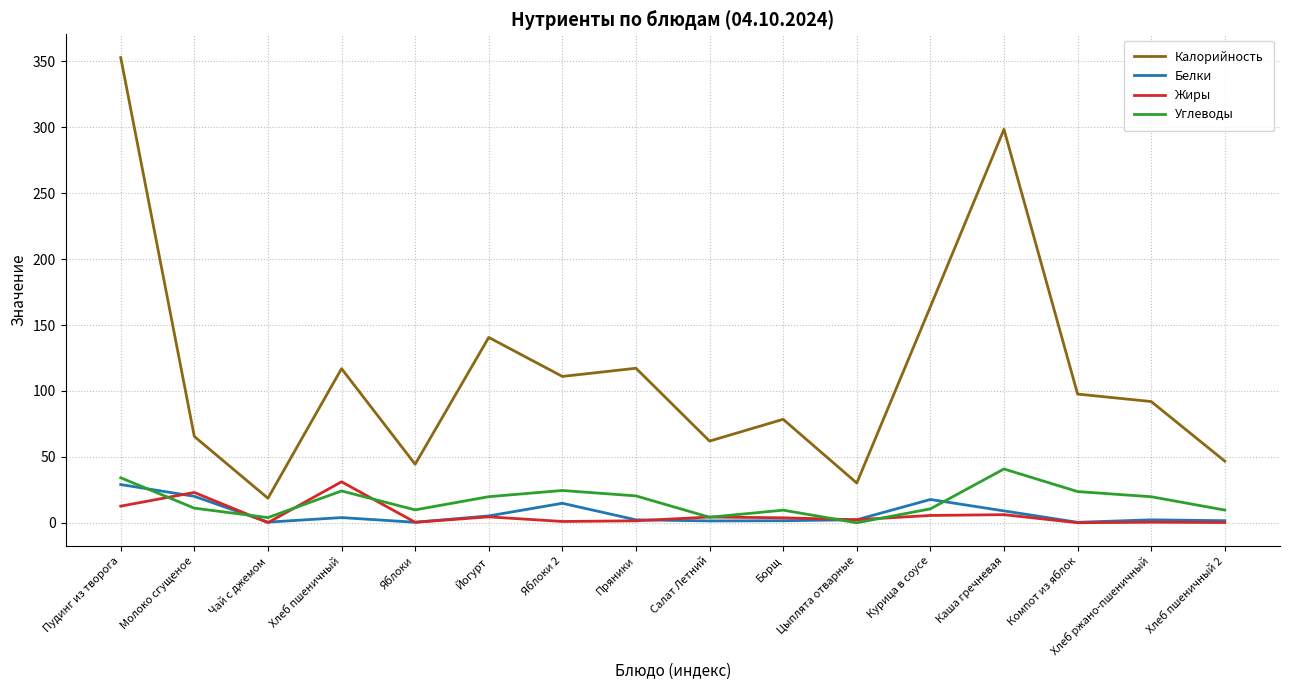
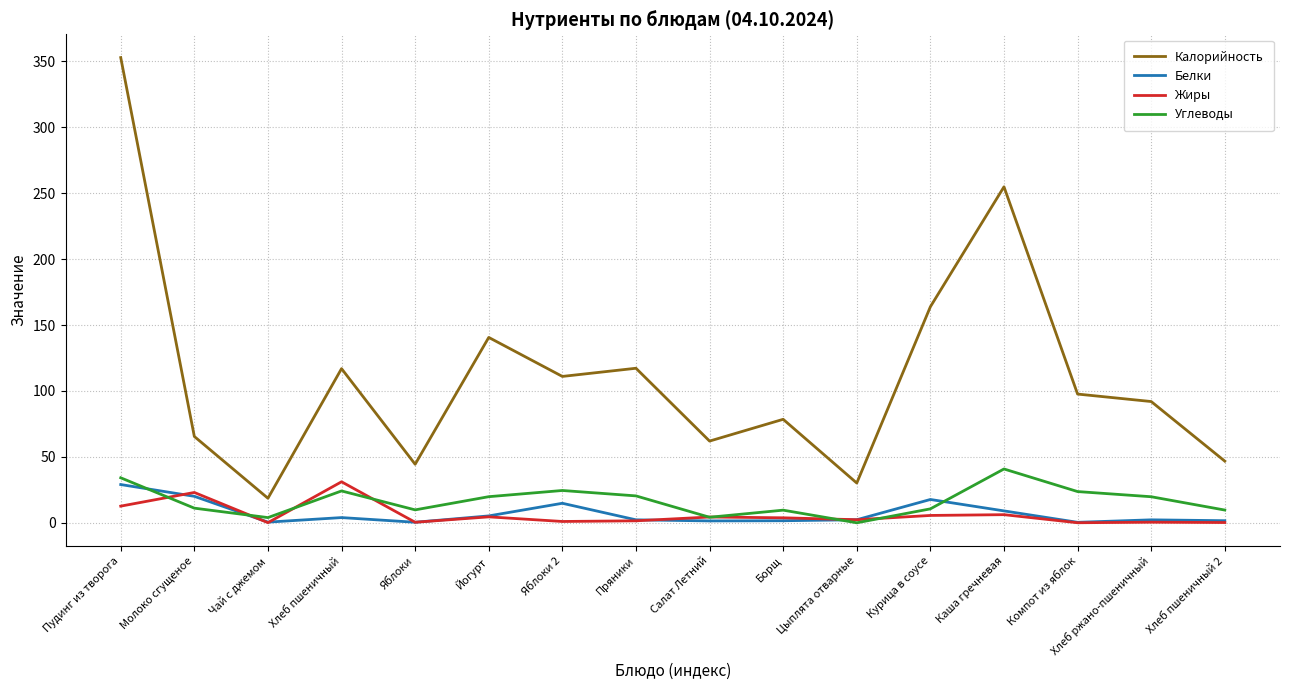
  {
    "Калорийность": {
      "Пудинг из творога": 353,
      "Молоко сгущеное": 65,
      "Чай с джемом": 19,
      "Хлеб пшеничный": 117,
      "Яблоки": 44,
      "Йогурт": 141,
      "Яблоки 2": 111,
      "Пряники": 117,
      "Салат Летний": 62,
      "Борщ": 78,
      "Цыплята отварные": 30,
      "Курица в соусе": 164,
-     "Каша гречневая": 298,
+     "Каша гречневая": 255,
      "Компот из яблок": 98,
      "Хлеб ржано-пшеничный": 92,
      "Хлеб пшеничный 2": 47
    },
    "Белки": {
      "Пудинг из творога": 29,
      "Молоко сгущеное": 20,
      "Хлеб пшеничный": 4,
      "Яблоки 2": 15,
      "Салат Летний": 1,
      "Борщ": 2,
      "Курица в соусе": 18,
      "Каша гречневая": 9
    },
    "Жиры": {
      "Пудинг из творога": 13,
      "Молоко сгущеное": 23,
      "Хлеб пшеничный": 31,
      "Яблоки 2": 1,
      "Борщ": 4,
      "Курица в соусе": 6,
      "Каша гречневая": 6
    },
    "Углеводы": {
      "Пудинг из творога": 34,
      "Молоко сгущеное": 11,
      "Чай с джемом": 4,
      "Хлеб пшеничный": 24,
      "Яблоки": 10,
      "Йогурт": 20,
      "Яблоки 2": 25,
      "Пряники": 20,
      "Борщ": 10,
      "Цыплята отварные": 0,
      "Курица в соусе": 11,
      "Каша гречневая": 41,
      "Компот из яблок": 24,
      "Хлеб ржано-пшеничный": 20,
      "Хлеб пшеничный 2": 10
    }
  }
